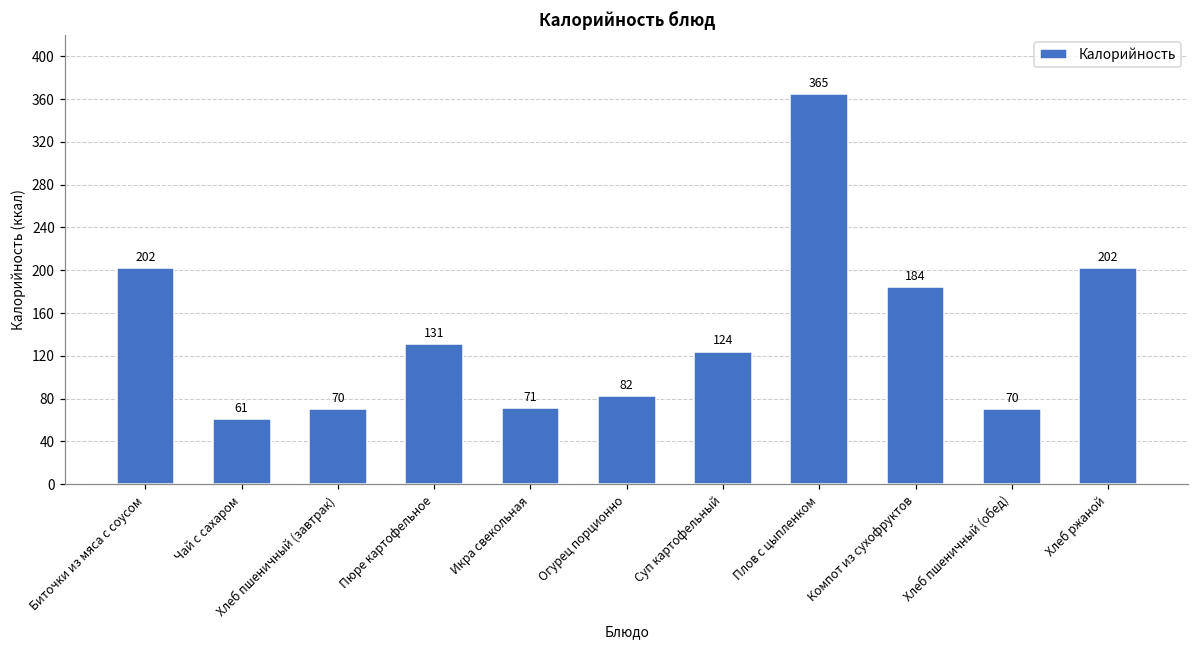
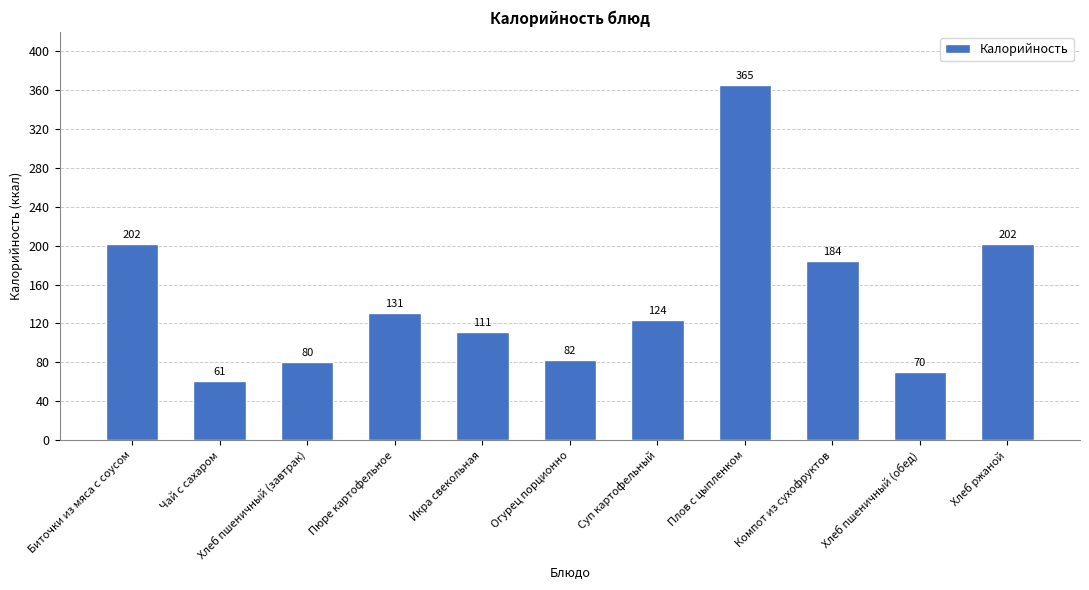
  {
    "Биточки из мяса с соусом": 202,
    "Чай с сахаром": 61,
-   "Хлеб пшеничный (завтрак)": 70,
+   "Хлеб пшеничный (завтрак)": 80,
    "Пюре картофельное": 131,
-   "Икра свекольная": 71,
+   "Икра свекольная": 111,
    "Огурец порционно": 82,
    "Суп картофельный": 124,
    "Плов с цыпленком": 365,
    "Компот из сухофруктов": 184,
    "Хлеб пшеничный (обед)": 70,
    "Хлеб ржаной": 202
  }
